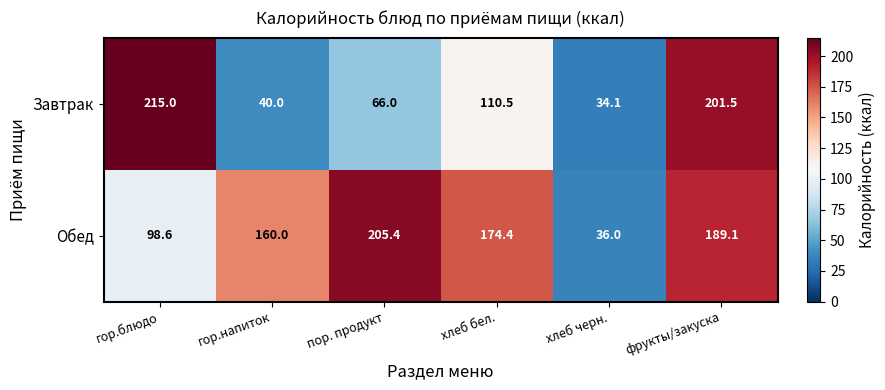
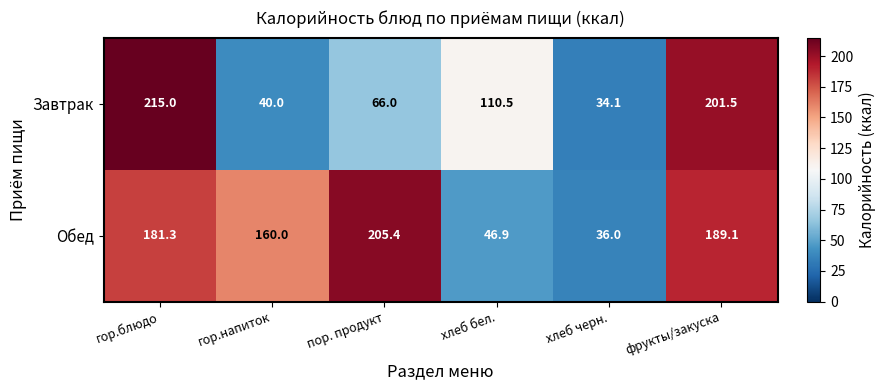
  {
    "Завтрак": {
      "гор.блюдо": 215.0,
      "гор.напиток": 40.0,
      "пор. продукт": 66.0,
      "хлеб бел.": 110.5,
      "хлеб черн.": 34.1,
      "фрукты/закуска": 201.5
    },
    "Обед": {
-     "гор.блюдо": 98.6,
+     "гор.блюдо": 181.3,
      "гор.напиток": 160.0,
      "пор. продукт": 205.4,
-     "хлеб бел.": 174.4,
+     "хлеб бел.": 46.9,
      "хлеб черн.": 36.0,
      "фрукты/закуска": 189.1
    }
  }
